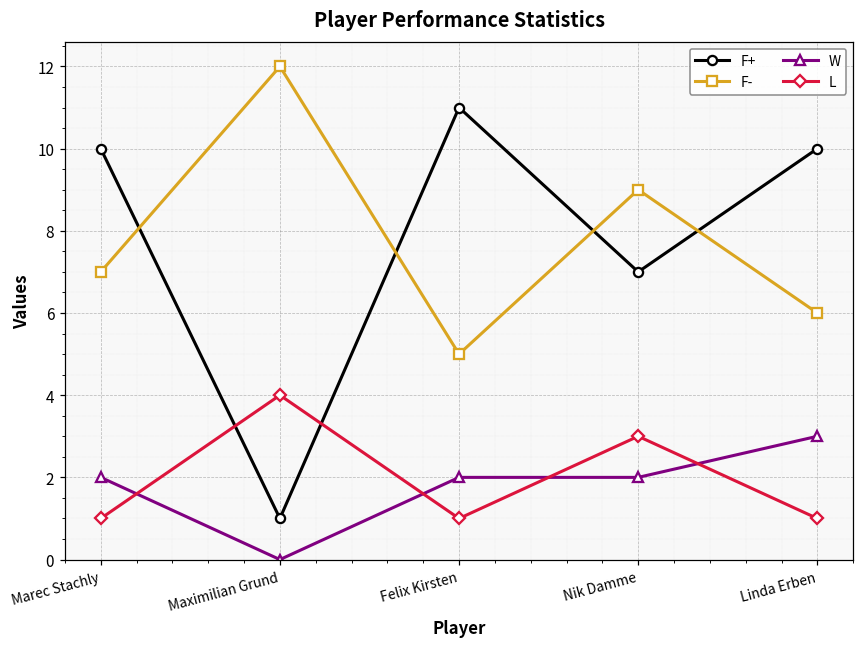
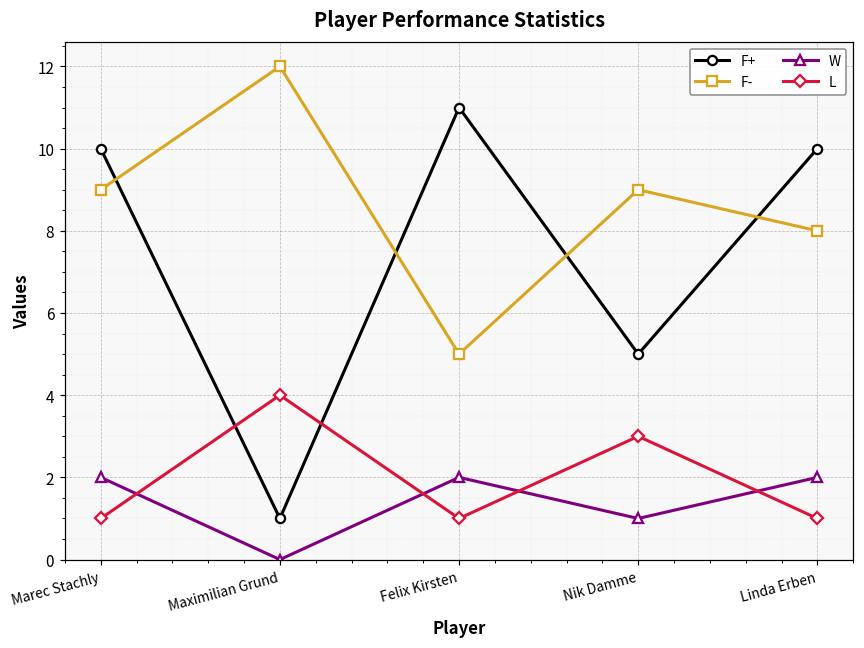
  {
    "F+": {
      "Marec Stachly": 10,
      "Maximilian Grund": 1,
      "Felix Kirsten": 11,
-     "Nik Damme": 7,
+     "Nik Damme": 5,
      "Linda Erben": 10
    },
    "F-": {
-     "Marec Stachly": 7,
+     "Marec Stachly": 9,
      "Maximilian Grund": 12,
      "Felix Kirsten": 5,
      "Nik Damme": 9,
-     "Linda Erben": 6
+     "Linda Erben": 8
    },
    "W": {
      "Marec Stachly": 2,
      "Maximilian Grund": 0,
      "Felix Kirsten": 2,
-     "Nik Damme": 2,
-     "Linda Erben": 3
+     "Nik Damme": 1,
+     "Linda Erben": 2
    },
    "L": {
      "Marec Stachly": 1,
      "Maximilian Grund": 4,
      "Felix Kirsten": 1,
      "Nik Damme": 3,
      "Linda Erben": 1
    }
  }
